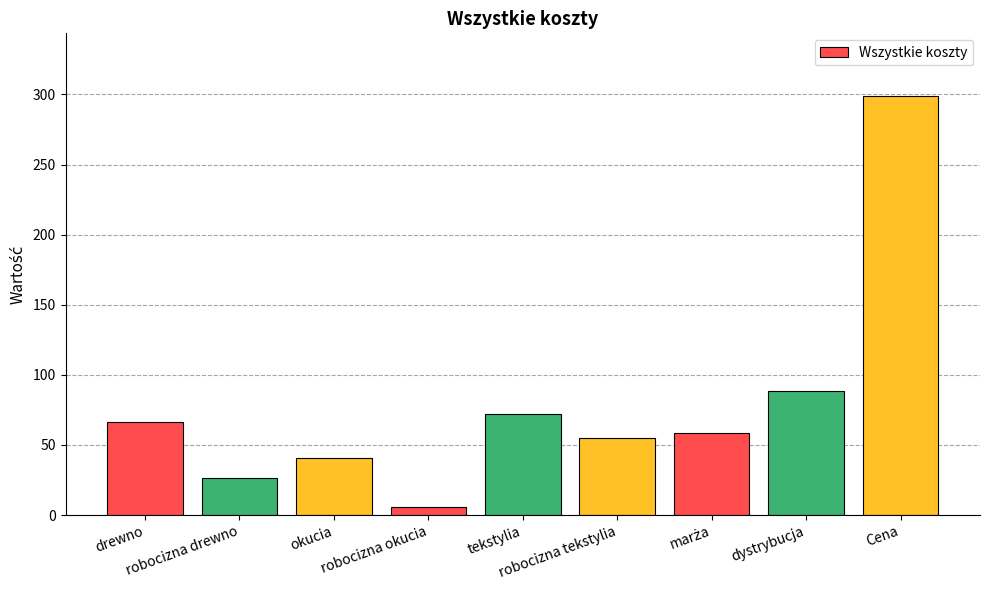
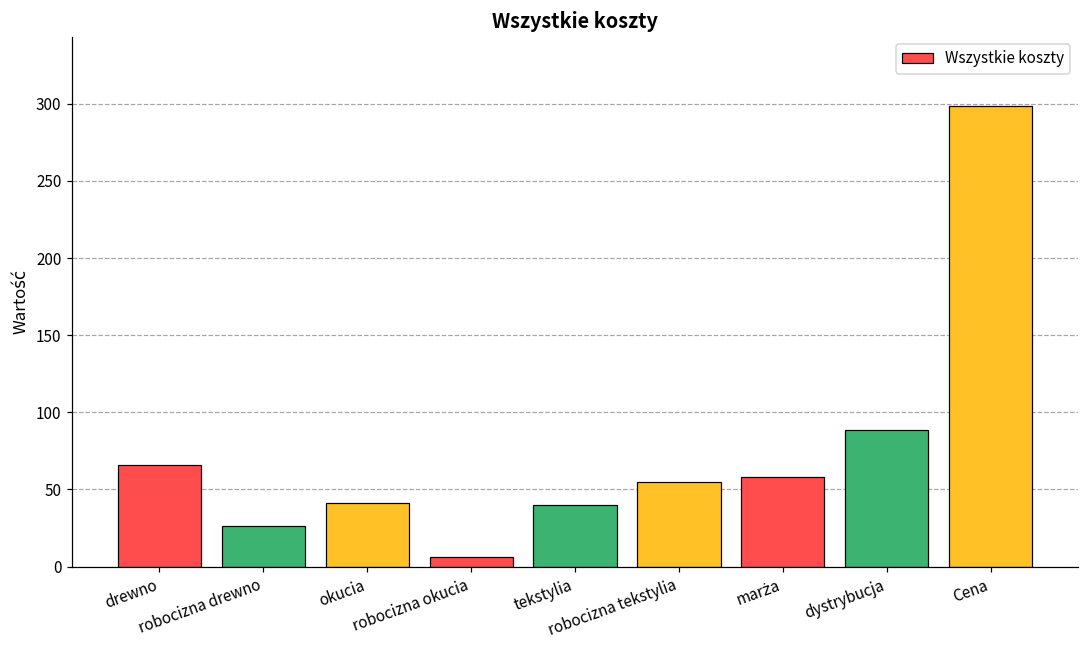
  {
    "drewno": 66,
    "robocizna drewno": 26,
    "okucia": 41,
    "robocizna okucia": 6,
-   "tekstylia": 72,
+   "tekstylia": 40,
    "robocizna tekstylia": 55,
    "marża": 58,
    "dystrybucja": 89,
    "Cena": 299
  }
